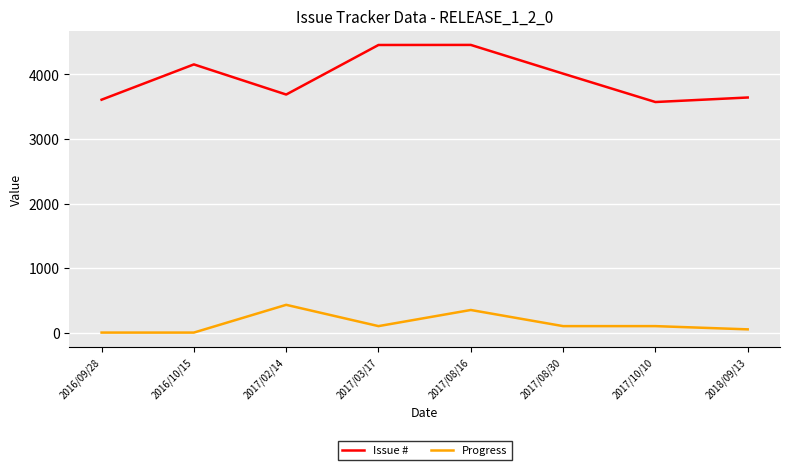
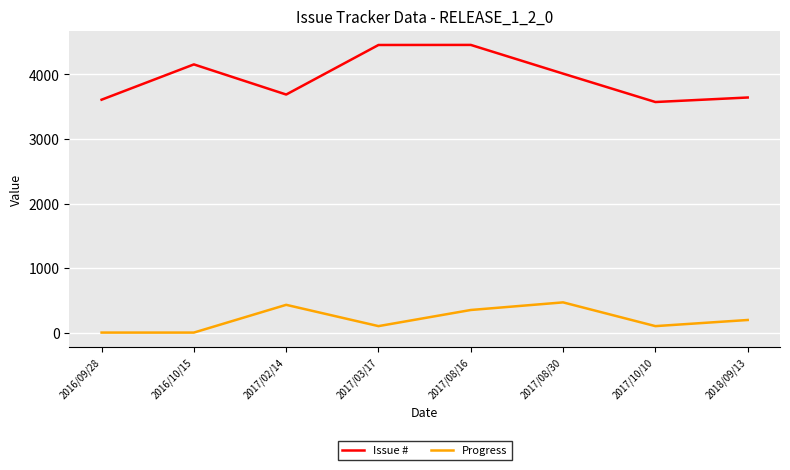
  {
    "Issue #": {
      "2016/09/28": 3600,
      "2016/10/15": 4200,
      "2017/02/14": 3700,
      "2017/03/17": 4500,
      "2017/08/16": 4500,
      "2017/08/30": 4000,
      "2017/10/10": 3600,
      "2018/09/13": 3600
    },
    "Progress": {
      "2016/09/28": 0,
      "2016/10/15": 0,
      "2017/02/14": 400,
      "2017/03/17": 100,
      "2017/08/16": 400,
-     "2017/08/30": 100,
+     "2017/08/30": 500,
      "2017/10/10": 100,
-     "2018/09/13": 100
+     "2018/09/13": 200
    }
  }
